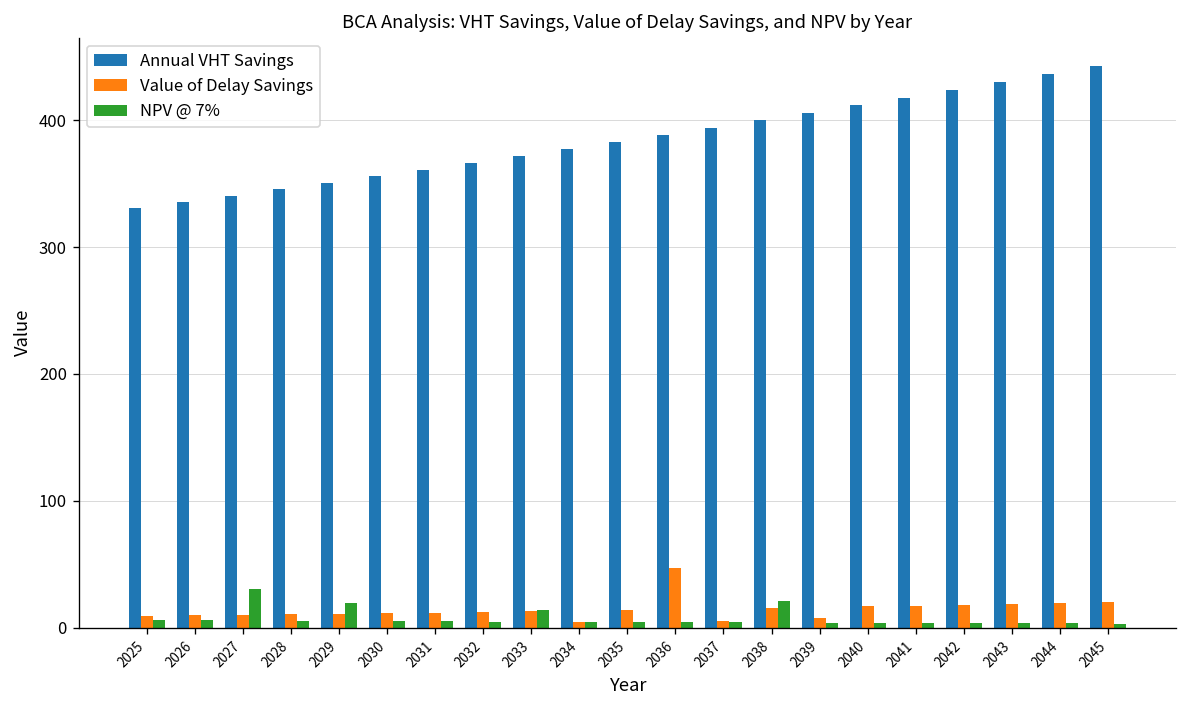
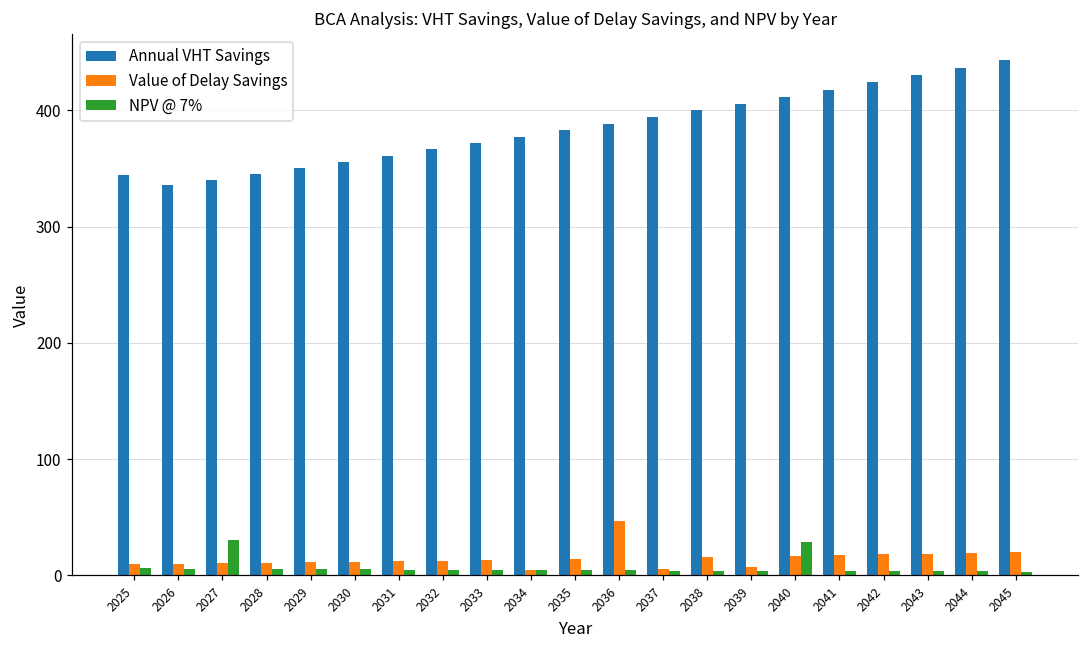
  {
    "Annual VHT Savings": {
-     "2025": 331,
+     "2025": 345,
      "2026": 335,
      "2027": 340,
      "2028": 345,
      "2029": 351,
      "2030": 356,
      "2031": 361,
      "2032": 366,
      "2033": 372,
      "2034": 377,
      "2035": 383,
      "2036": 388,
      "2037": 394,
      "2038": 400,
      "2039": 406,
      "2040": 412,
      "2041": 418,
      "2042": 424,
      "2043": 430,
      "2044": 437,
      "2045": 443
    },
    "Value of Delay Savings": {
      "2025": 10,
      "2026": 10,
      "2027": 10,
      "2028": 11,
      "2029": 11,
      "2030": 12,
      "2031": 12,
      "2032": 12,
      "2033": 13,
      "2034": 4,
      "2035": 14,
      "2036": 47,
      "2037": 6,
      "2038": 16,
      "2039": 7,
      "2040": 17,
      "2041": 17,
      "2042": 18,
      "2043": 19,
      "2044": 19,
      "2045": 20
    },
    "NPV @ 7%": {
      "2025": 6,
      "2026": 6,
      "2027": 30,
      "2028": 5,
-     "2029": 19,
+     "2029": 5,
      "2030": 5,
      "2031": 5,
      "2032": 5,
-     "2033": 14,
+     "2033": 5,
      "2034": 5,
      "2035": 4,
      "2036": 4,
      "2037": 4,
-     "2038": 21,
+     "2038": 4,
      "2039": 4,
-     "2040": 4,
+     "2040": 28,
      "2041": 4,
      "2042": 4,
      "2043": 3,
      "2044": 3,
      "2045": 3
    }
  }
